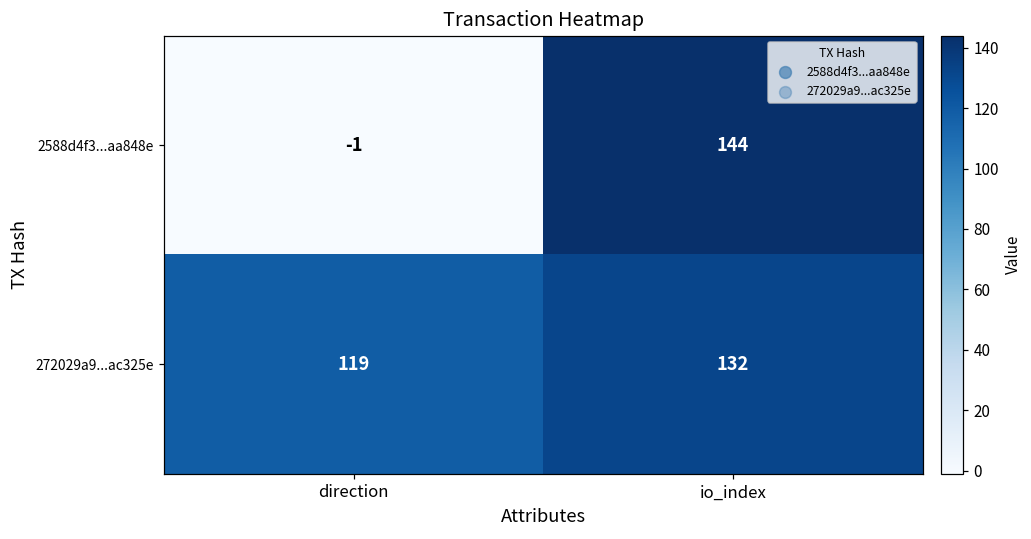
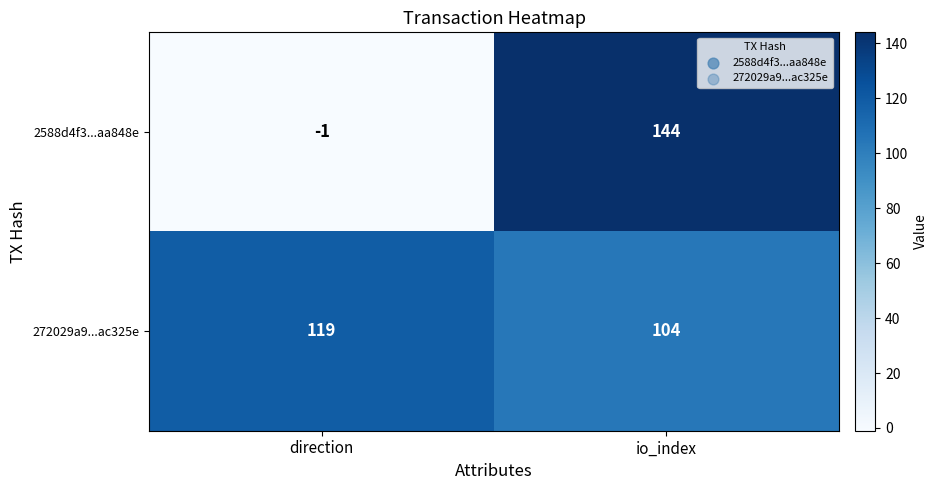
  {
    "2588d4f3...aa848e": {
      "direction": -1,
      "io_index": 144
    },
    "272029a9...ac325e": {
      "direction": 119,
-     "io_index": 132
+     "io_index": 104
    }
  }
